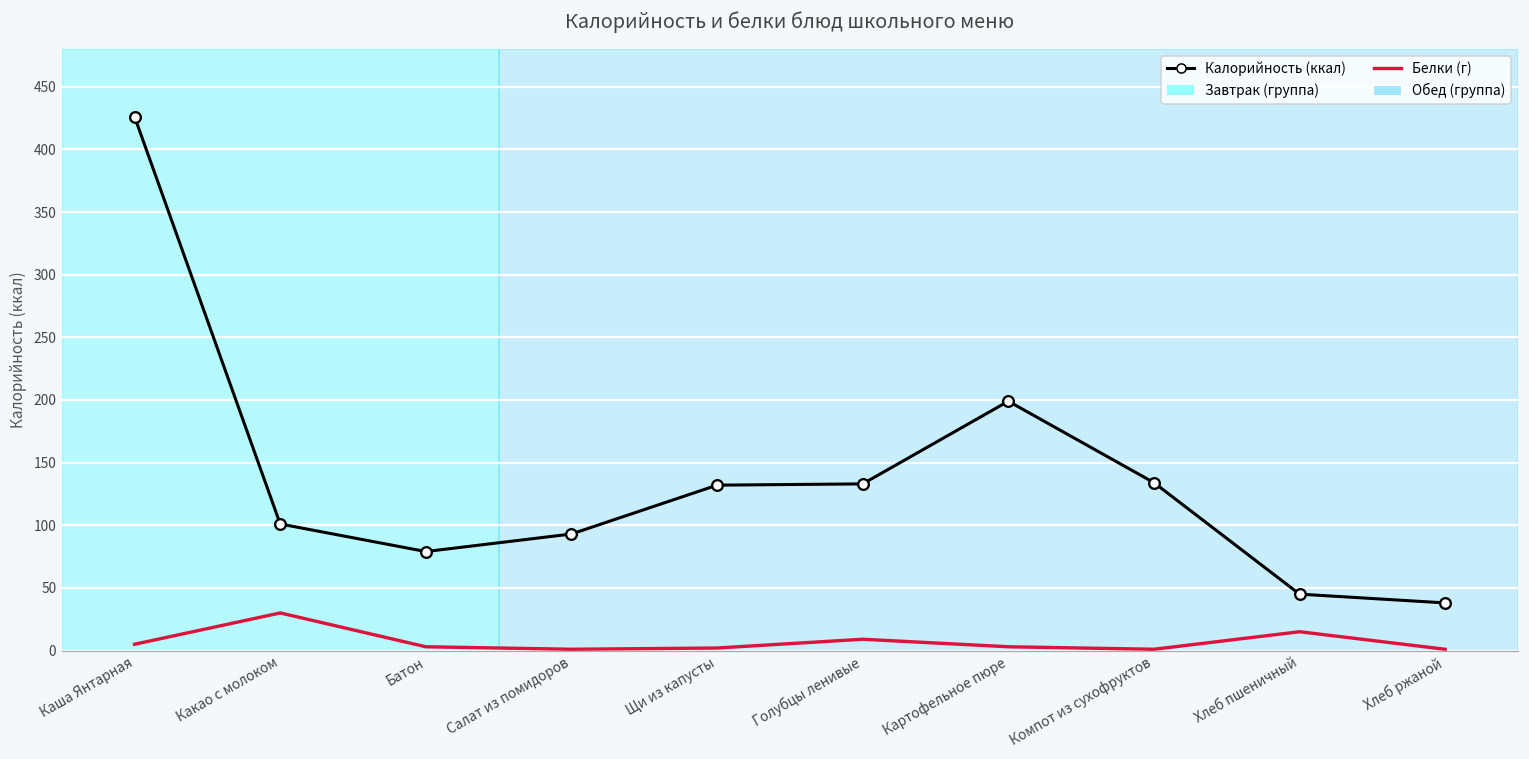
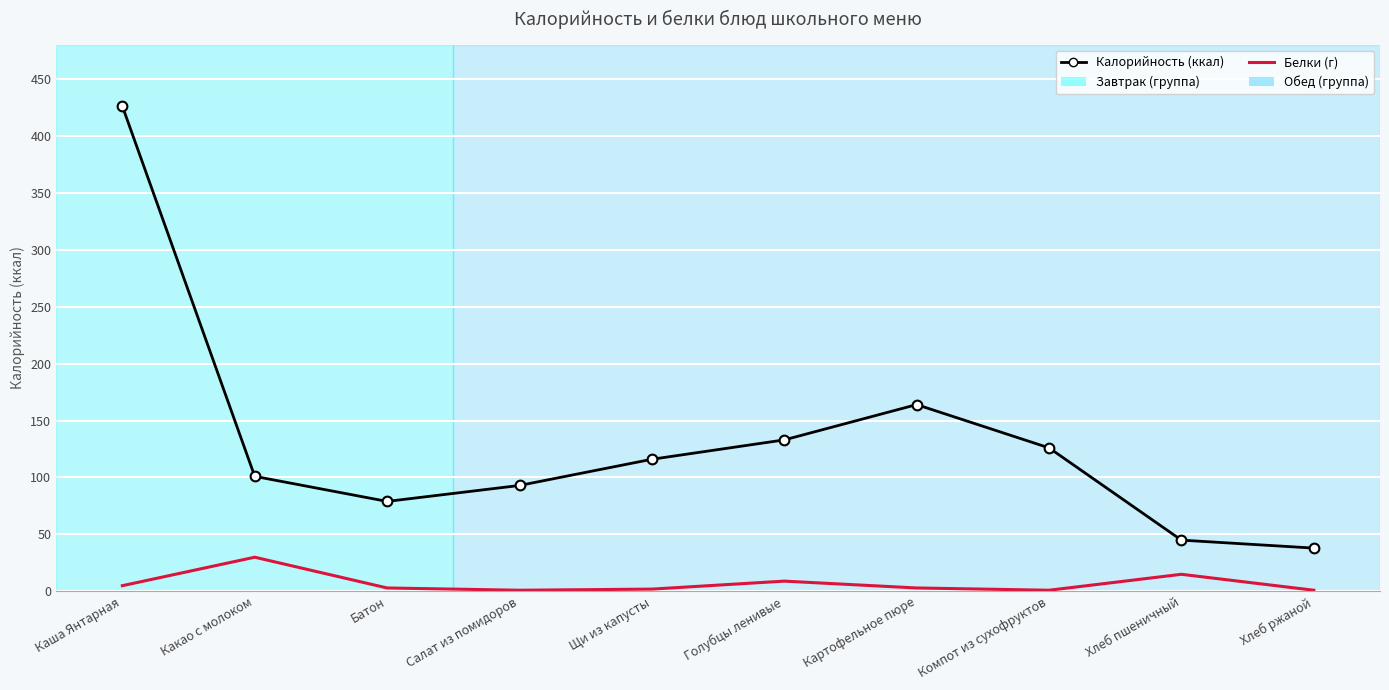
  {
    "Калорийность (ккал)": {
      "Каша Янтарная": 426,
      "Какао с молоком": 101,
      "Батон": 79,
      "Салат из помидоров": 93,
-     "Щи из капусты": 132,
+     "Щи из капусты": 116,
      "Голубцы ленивые": 133,
-     "Картофельное пюре": 199,
-     "Компот из сухофруктов": 134,
+     "Картофельное пюре": 164,
+     "Компот из сухофруктов": 126,
      "Хлеб пшеничный": 45,
      "Хлеб ржаной": 38
    },
    "Белки (г)": {
      "Каша Янтарная": 5,
      "Какао с молоком": 30,
      "Батон": 3,
      "Салат из помидоров": 1,
      "Щи из капусты": 2,
      "Голубцы ленивые": 9,
      "Картофельное пюре": 3,
      "Компот из сухофруктов": 1,
      "Хлеб пшеничный": 15,
      "Хлеб ржаной": 1
    }
  }
